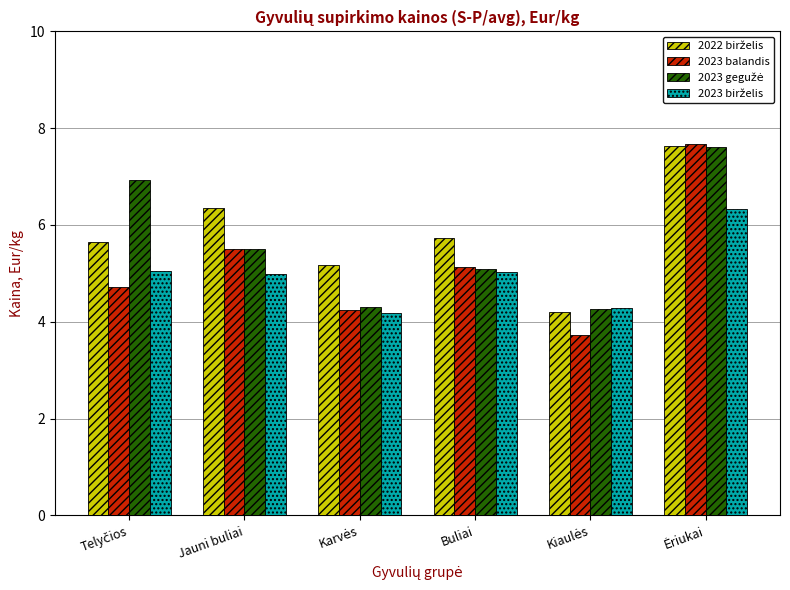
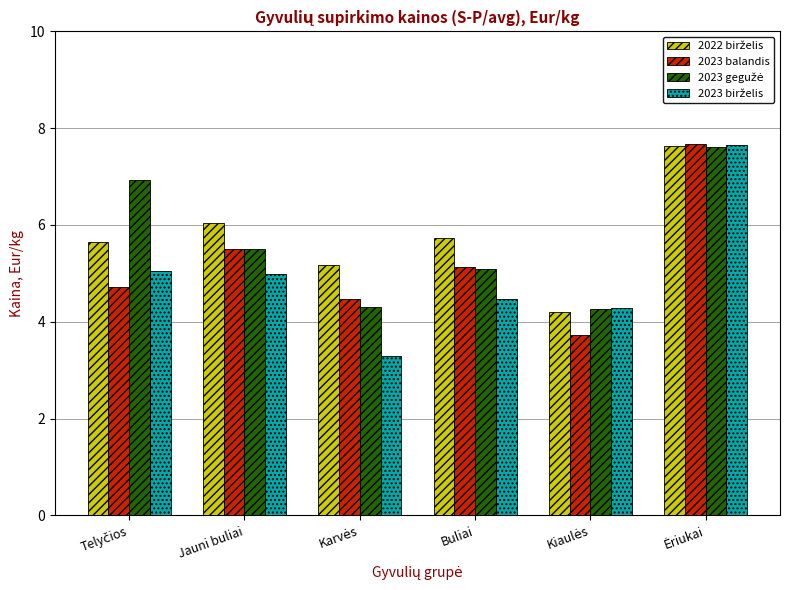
  {
    "2022 birželis": {
      "Telyčios": 5.7,
-     "Jauni buliai": 6.4,
+     "Jauni buliai": 6.0,
      "Karvės": 5.2,
      "Buliai": 5.7,
      "Kiaulės": 4.2,
      "Ėriukai": 7.6
    },
    "2023 balandis": {
      "Telyčios": 4.7,
      "Jauni buliai": 5.5,
-     "Karvės": 4.2,
+     "Karvės": 4.5,
      "Buliai": 5.1,
      "Kiaulės": 3.7,
      "Ėriukai": 7.7
    },
    "2023 gegužė": {
      "Telyčios": 6.9,
      "Jauni buliai": 5.5,
      "Karvės": 4.3,
      "Buliai": 5.1,
      "Kiaulės": 4.3,
      "Ėriukai": 7.6
    },
    "2023 birželis": {
      "Telyčios": 5.1,
      "Jauni buliai": 5.0,
-     "Karvės": 4.2,
-     "Buliai": 5.0,
+     "Karvės": 3.3,
+     "Buliai": 4.5,
      "Kiaulės": 4.3,
-     "Ėriukai": 6.3
+     "Ėriukai": 7.7
    }
  }
